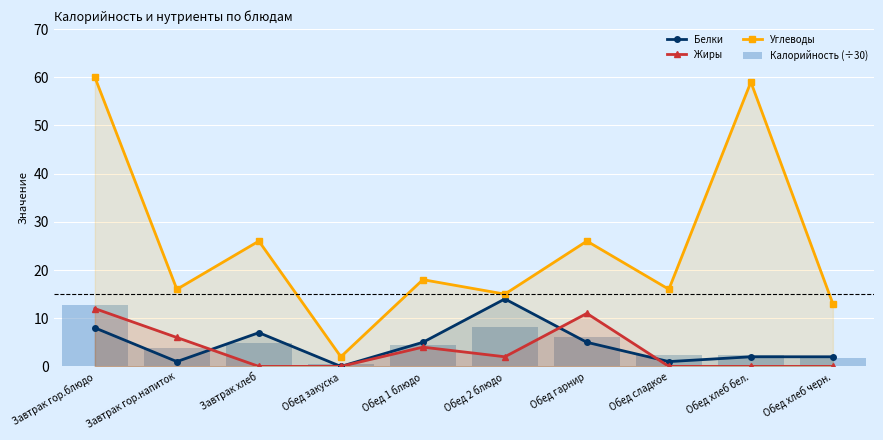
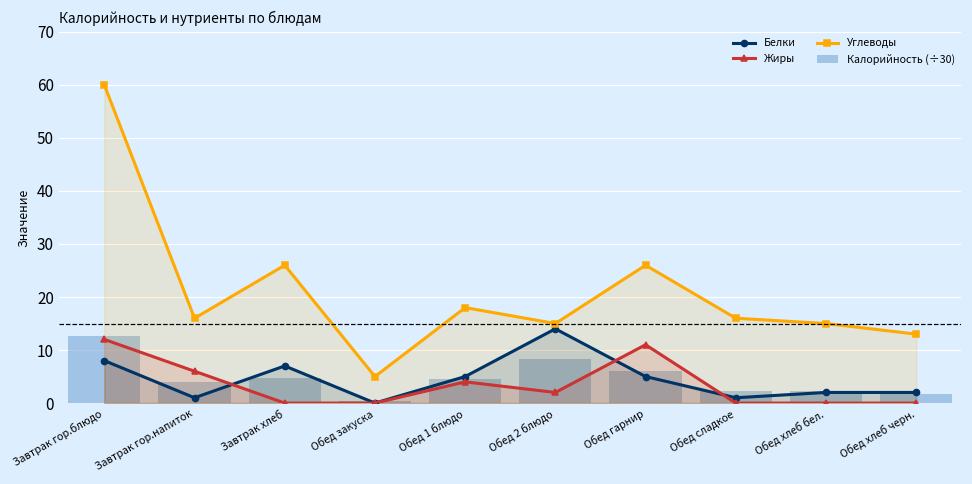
  {
    "Калорийность (÷30)": {
      "Завтрак гор.блюдо": 13,
      "Завтрак гор.напиток": 4,
      "Завтрак хлеб": 5,
      "Обед 1 блюдо": 4,
      "Обед 2 блюдо": 8,
      "Обед гарнир": 6,
      "Обед сладкое": 2,
      "Обед хлеб бел.": 2,
      "Обед хлеб черн.": 2
    },
    "Белки": {
      "Завтрак гор.блюдо": 8,
      "Завтрак гор.напиток": 1,
      "Завтрак хлеб": 7,
      "Обед 1 блюдо": 5,
      "Обед 2 блюдо": 14,
      "Обед гарнир": 5,
      "Обед сладкое": 1,
      "Обед хлеб бел.": 2,
      "Обед хлеб черн.": 2
    },
    "Жиры": {
      "Завтрак гор.блюдо": 12,
      "Завтрак гор.напиток": 6,
      "Завтрак хлеб": 0,
      "Обед 1 блюдо": 4,
      "Обед 2 блюдо": 2,
      "Обед гарнир": 11,
      "Обед сладкое": 0,
      "Обед хлеб бел.": 0,
      "Обед хлеб черн.": 0
    },
    "Углеводы": {
      "Завтрак гор.блюдо": 60,
      "Завтрак гор.напиток": 16,
      "Завтрак хлеб": 26,
-     "Обед закуска": 2,
+     "Обед закуска": 5,
      "Обед 1 блюдо": 18,
      "Обед 2 блюдо": 15,
      "Обед гарнир": 26,
      "Обед сладкое": 16,
-     "Обед хлеб бел.": 59,
+     "Обед хлеб бел.": 15,
      "Обед хлеб черн.": 13
    }
  }
